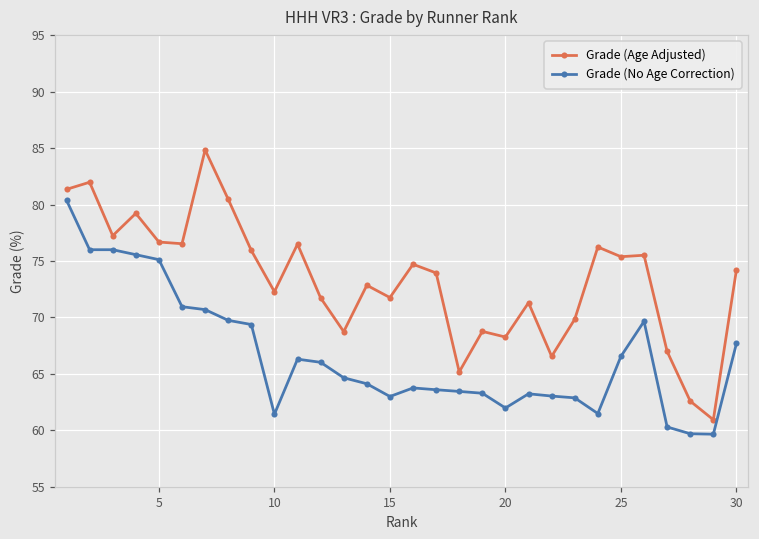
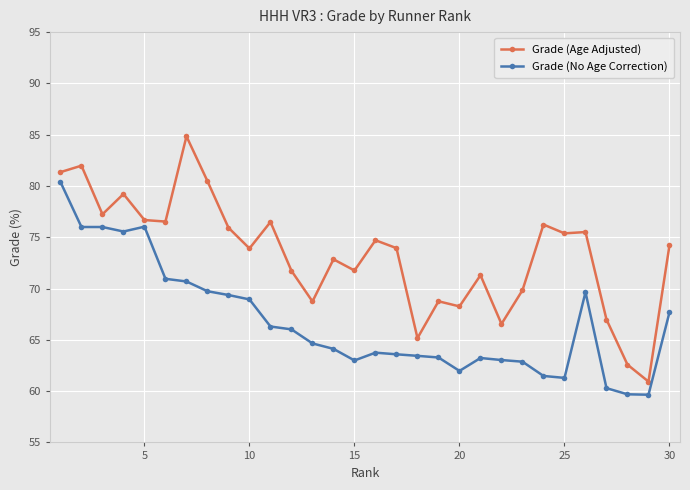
  {
    "Grade (Age Adjusted)": {
      "5": 76.7,
-     "10": 72.3,
+     "10": 73.9,
      "15": 71.8,
      "20": 68.3,
      "25": 75.4,
      "30": 74.2
    },
    "Grade (No Age Correction)": {
-     "5": 75.1,
-     "10": 61.4,
+     "5": 76.0,
+     "10": 68.9,
      "15": 63.0,
      "20": 62.0,
-     "25": 66.6,
+     "25": 61.3,
      "30": 67.7
    }
  }
